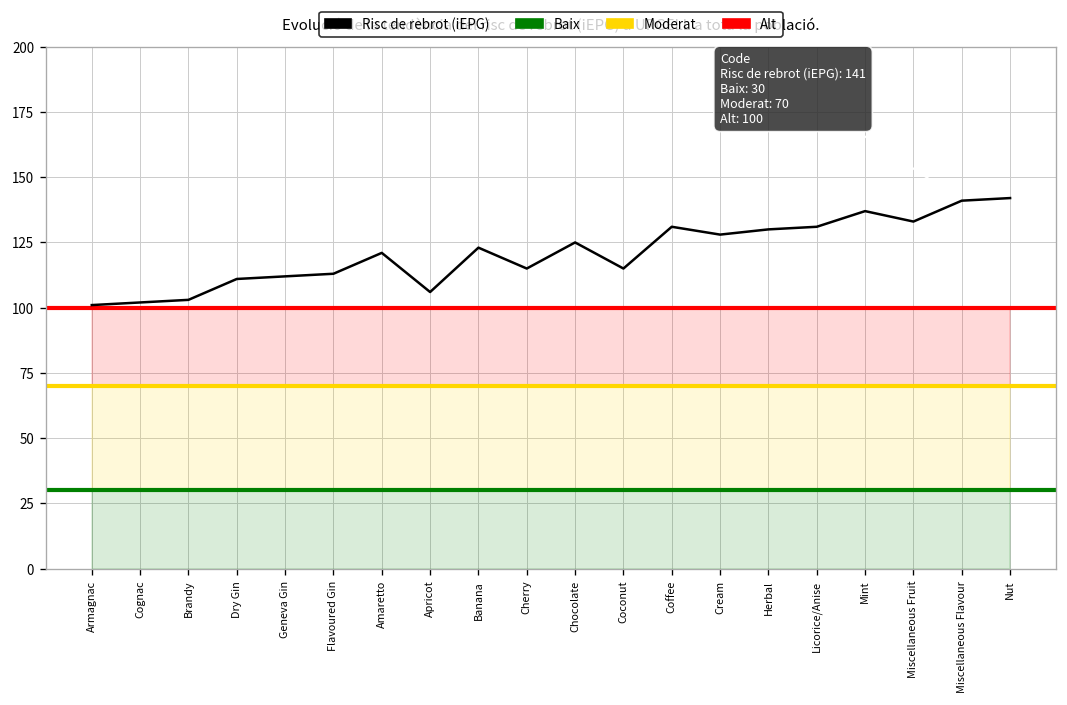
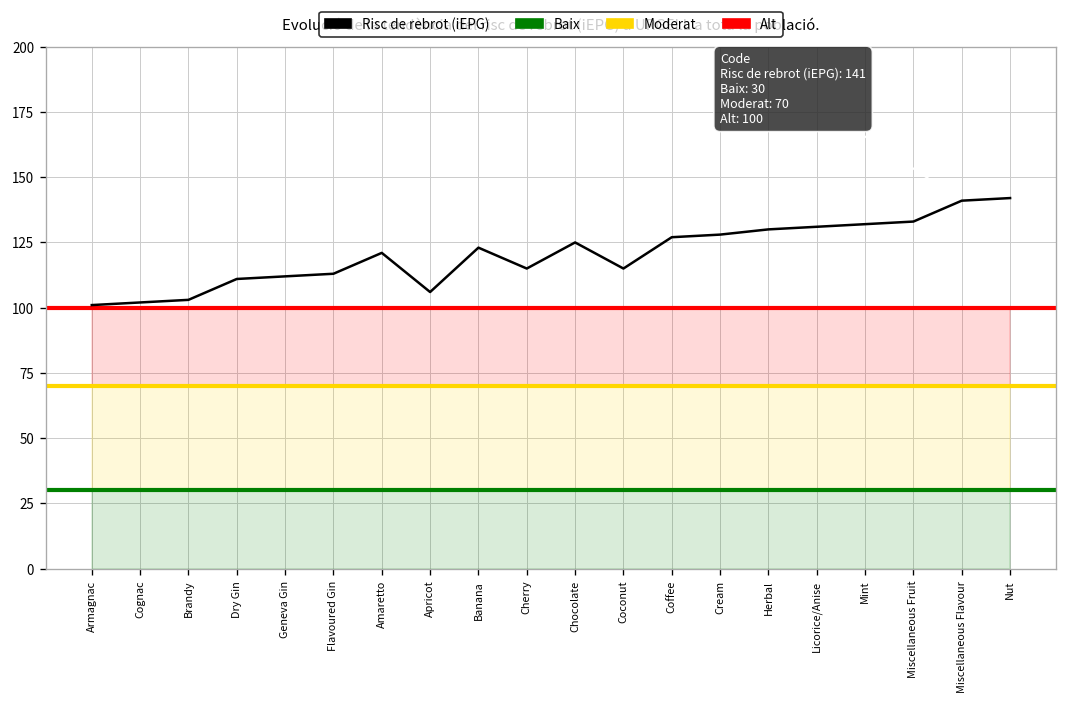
  {
    "Risc de rebrot (iEPG)": {
      "Cognac": 102,
      "Brandy": 103,
      "Dry Gin": 111,
      "Geneva Gin": 112,
      "Flavoured Gin": 113,
      "Amaretto": 121,
      "Apricot": 106,
      "Banana": 123,
      "Cherry": 115,
      "Chocolate": 125,
      "Coconut": 115,
-     "Coffee": 131,
+     "Coffee": 127,
      "Cream": 128,
      "Herbal": 130,
      "Licorice/Anise": 131,
-     "Mint": 137,
+     "Mint": 132,
      "Miscellaneous Fruit": 133,
      "Miscellaneous Flavour": 141,
      "Nut": 142
    }
  }
